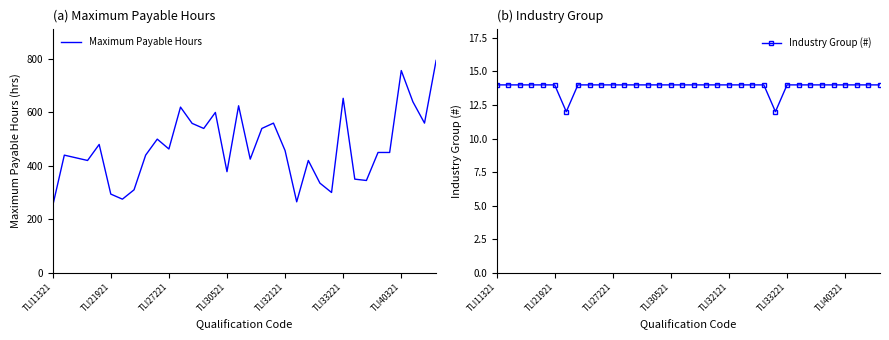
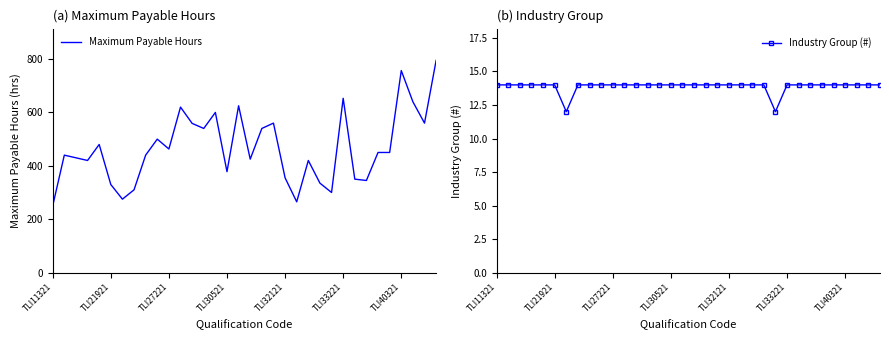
  {
    "(a) Maximum Payable Hours": {
      "TLI11321": 250,
-     "TLI21921": 290,
+     "TLI21921": 330,
      "TLI27221": 460,
      "TLI30521": 380,
-     "TLI32121": 460,
+     "TLI32121": 360,
      "TLI33221": 650,
      "TLI40321": 760
    },
    "(b) Industry Group": {
      "TLI11321": 14.0,
      "TLI21921": 14.0,
      "TLI27221": 14.0,
      "TLI30521": 14.0,
      "TLI32121": 14.0,
      "TLI33221": 14.0,
      "TLI40321": 14.0
    }
  }
